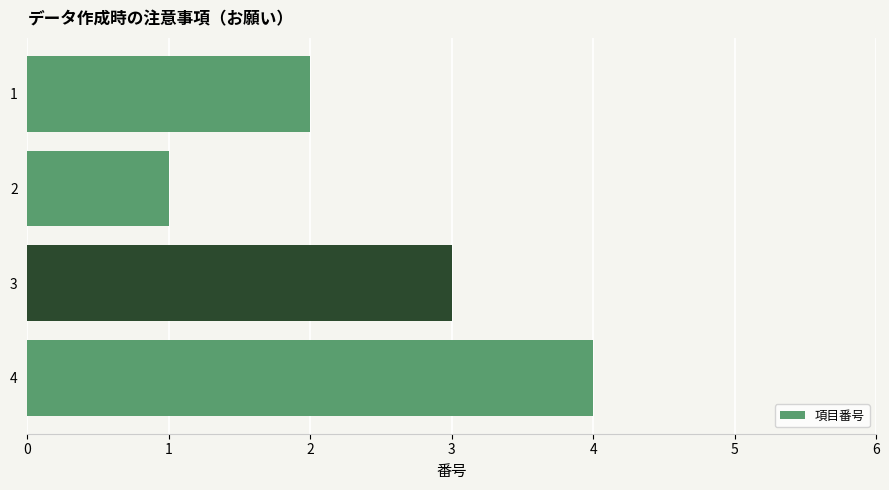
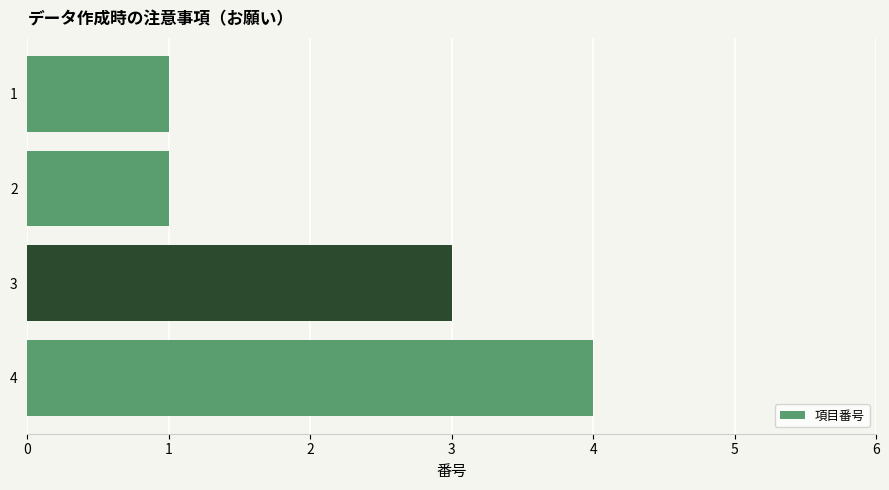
  {
-   "1": 2,
+   "1": 1,
    "2": 1,
    "3": 3,
    "4": 4
  }
